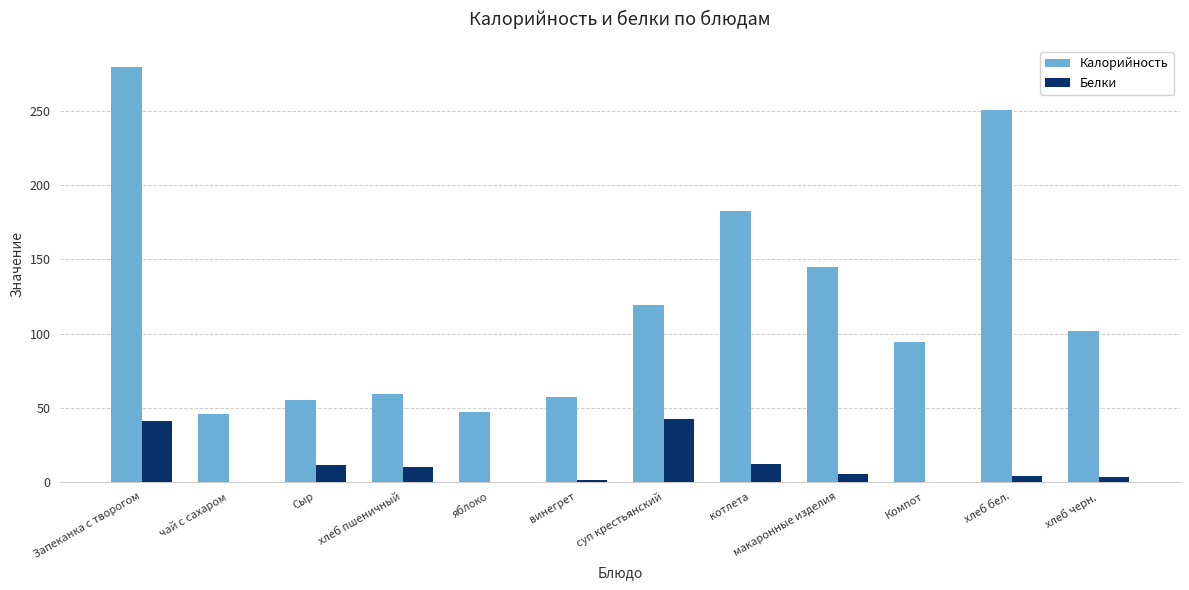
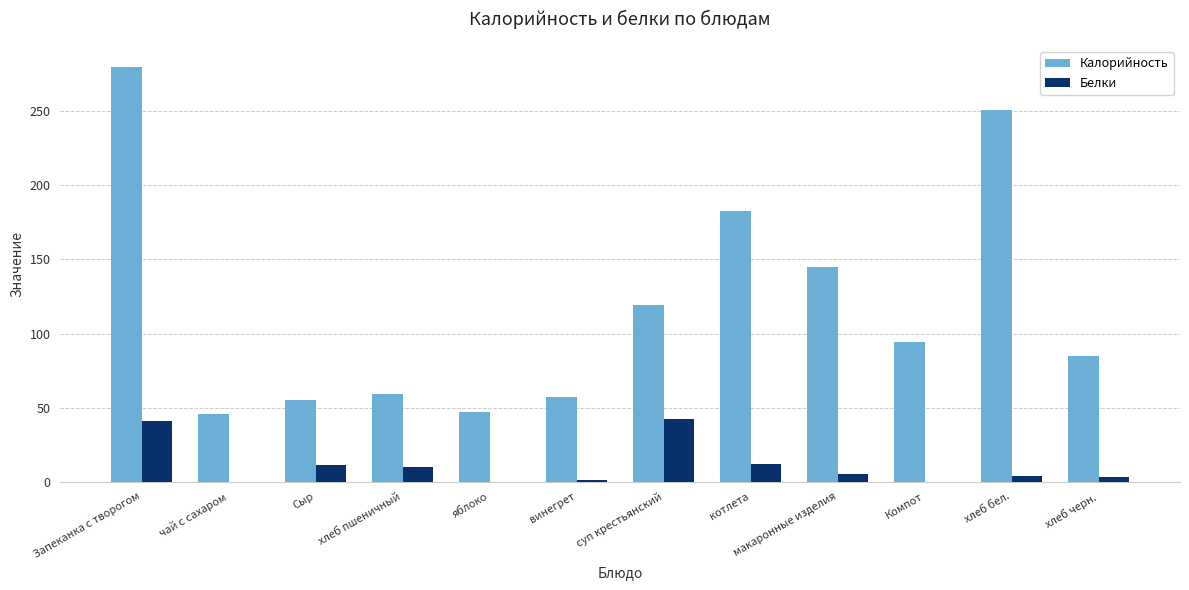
  {
    "Калорийность": {
      "Запеканка с творогом": 280,
      "чай с сахаром": 46,
      "Сыр": 55,
      "хлеб пшеничный": 59,
      "яблоко": 47,
      "винегрет": 57,
      "суп крестьянский": 119,
      "котлета": 183,
      "макаронные изделия": 145,
      "Компот": 94,
      "хлеб бел.": 251,
-     "хлеб черн.": 102
+     "хлеб черн.": 85
    },
    "Белки": {
      "Запеканка с творогом": 41,
      "чай с сахаром": 0,
      "Сыр": 11,
      "хлеб пшеничный": 10,
      "яблоко": 0,
      "суп крестьянский": 42,
      "котлета": 12,
      "макаронные изделия": 5,
      "Компот": 0,
      "хлеб бел.": 4,
      "хлеб черн.": 3
    }
  }
